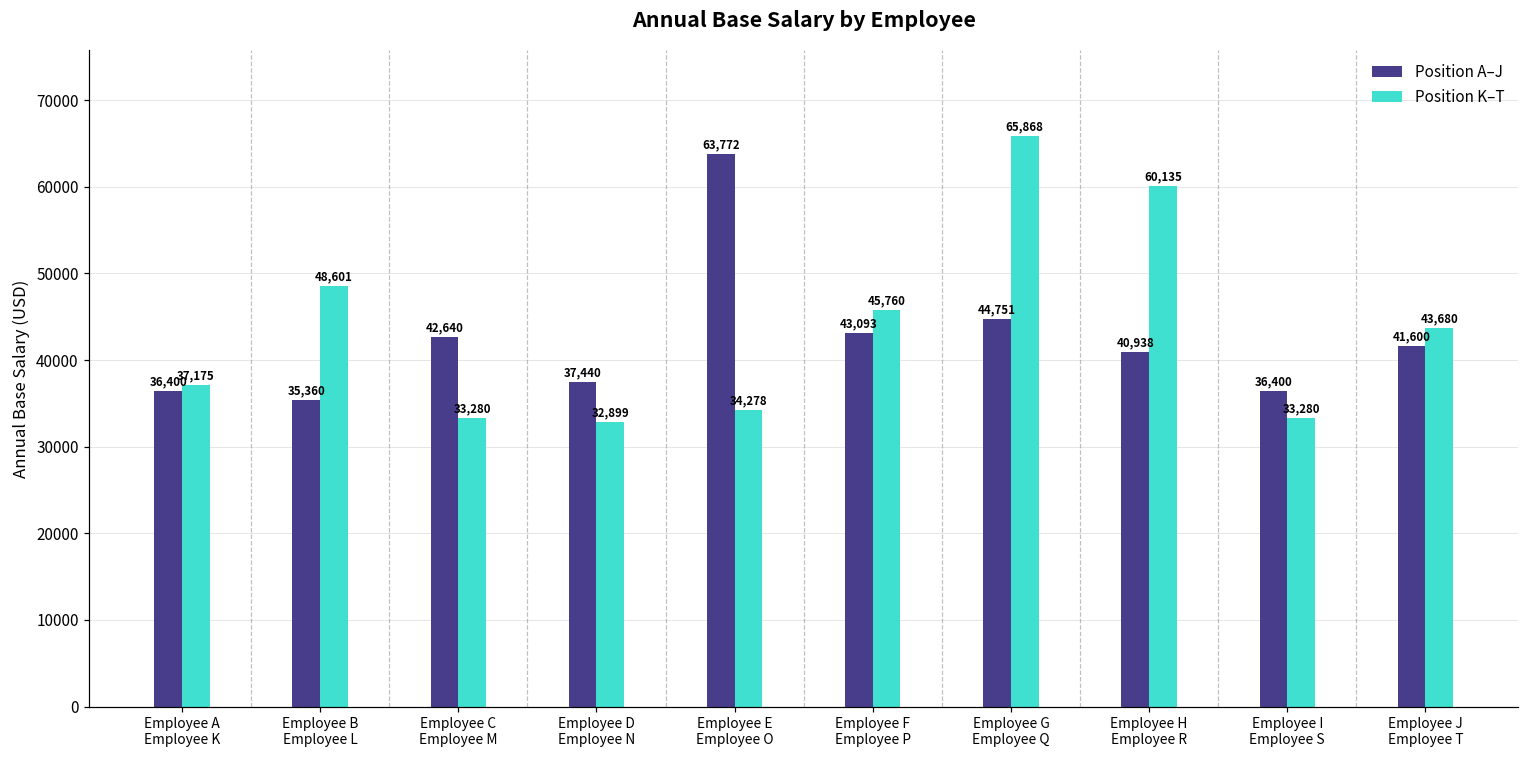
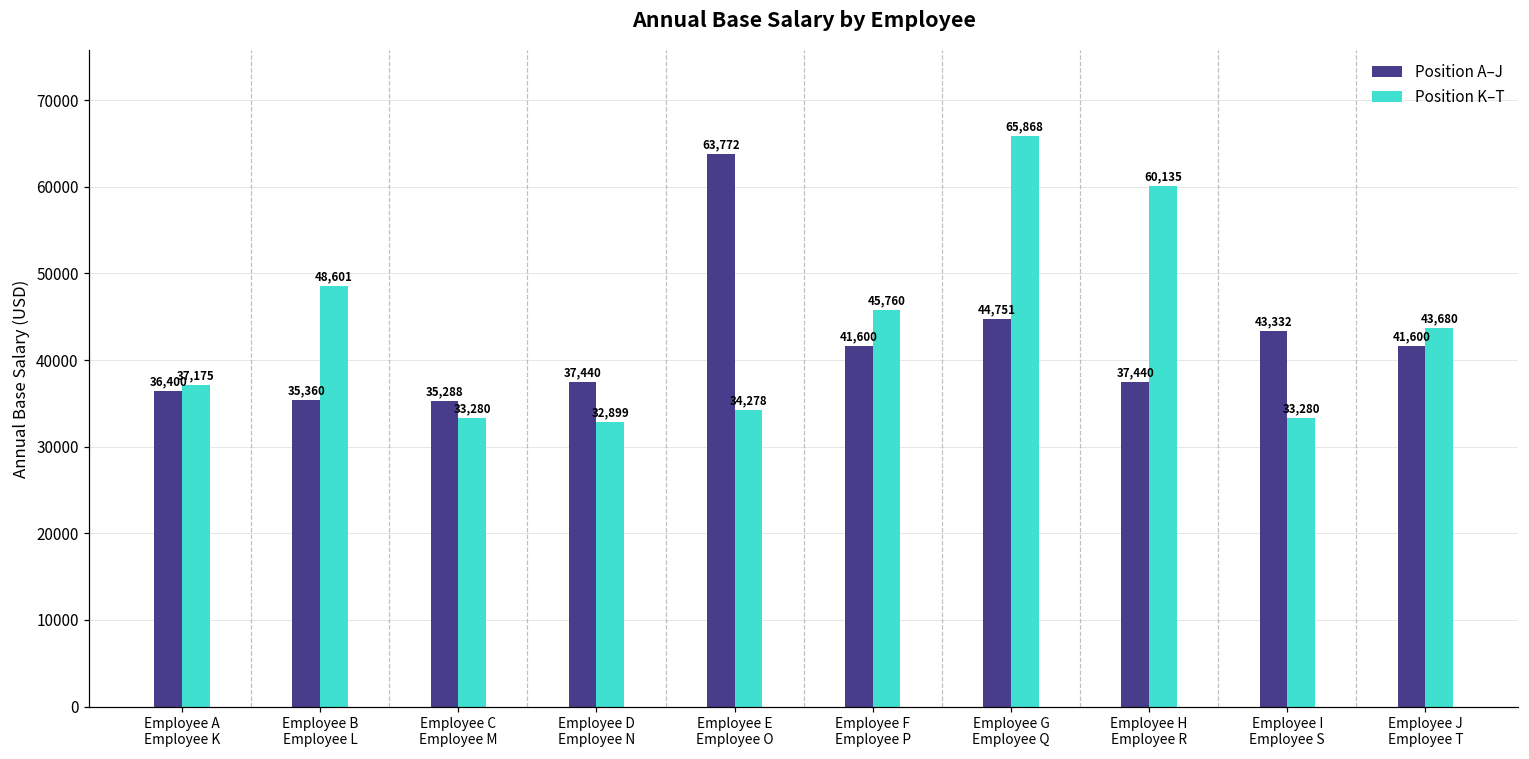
  {
    "Position A–J": {
      "Employee A Employee K": "36,400",
      "Employee B Employee L": "35,360",
-     "Employee C Employee M": "42,640",
+     "Employee C Employee M": "35,288",
      "Employee D Employee N": "37,440",
      "Employee E Employee O": "63,772",
-     "Employee F Employee P": "43,093",
+     "Employee F Employee P": "41,600",
      "Employee G Employee Q": "44,751",
-     "Employee H Employee R": "40,938",
-     "Employee I Employee S": "36,400",
+     "Employee H Employee R": "37,440",
+     "Employee I Employee S": "43,332",
      "Employee J Employee T": "41,600"
    },
    "Position K–T": {
      "Employee A Employee K": "37,175",
      "Employee B Employee L": "48,601",
      "Employee C Employee M": "33,280",
      "Employee D Employee N": "32,899",
      "Employee E Employee O": "34,278",
      "Employee F Employee P": "45,760",
      "Employee G Employee Q": "65,868",
      "Employee H Employee R": "60,135",
      "Employee I Employee S": "33,280",
      "Employee J Employee T": "43,680"
    }
  }
